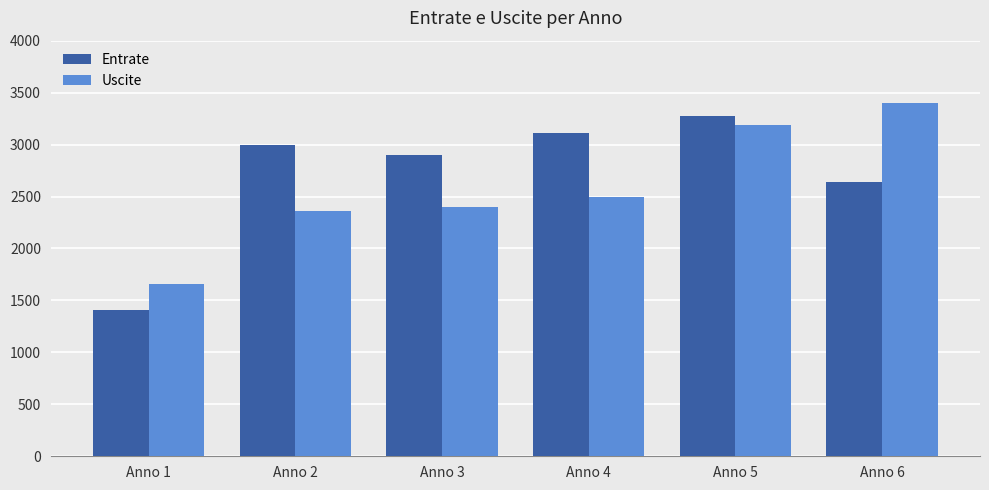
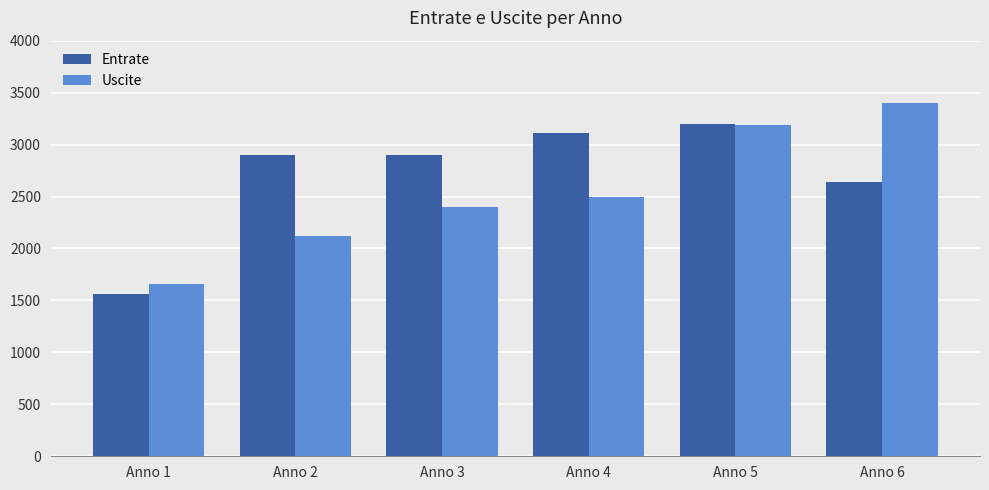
  {
    "Entrate": {
-     "Anno 1": 1400,
-     "Anno 2": 3000,
+     "Anno 1": 1560,
+     "Anno 2": 2900,
      "Anno 3": 2900,
      "Anno 4": 3110,
-     "Anno 5": 3280,
+     "Anno 5": 3200,
      "Anno 6": 2640
    },
    "Uscite": {
      "Anno 1": 1660,
-     "Anno 2": 2360,
+     "Anno 2": 2120,
      "Anno 3": 2400,
      "Anno 4": 2500,
      "Anno 5": 3180,
      "Anno 6": 3400
    }
  }
